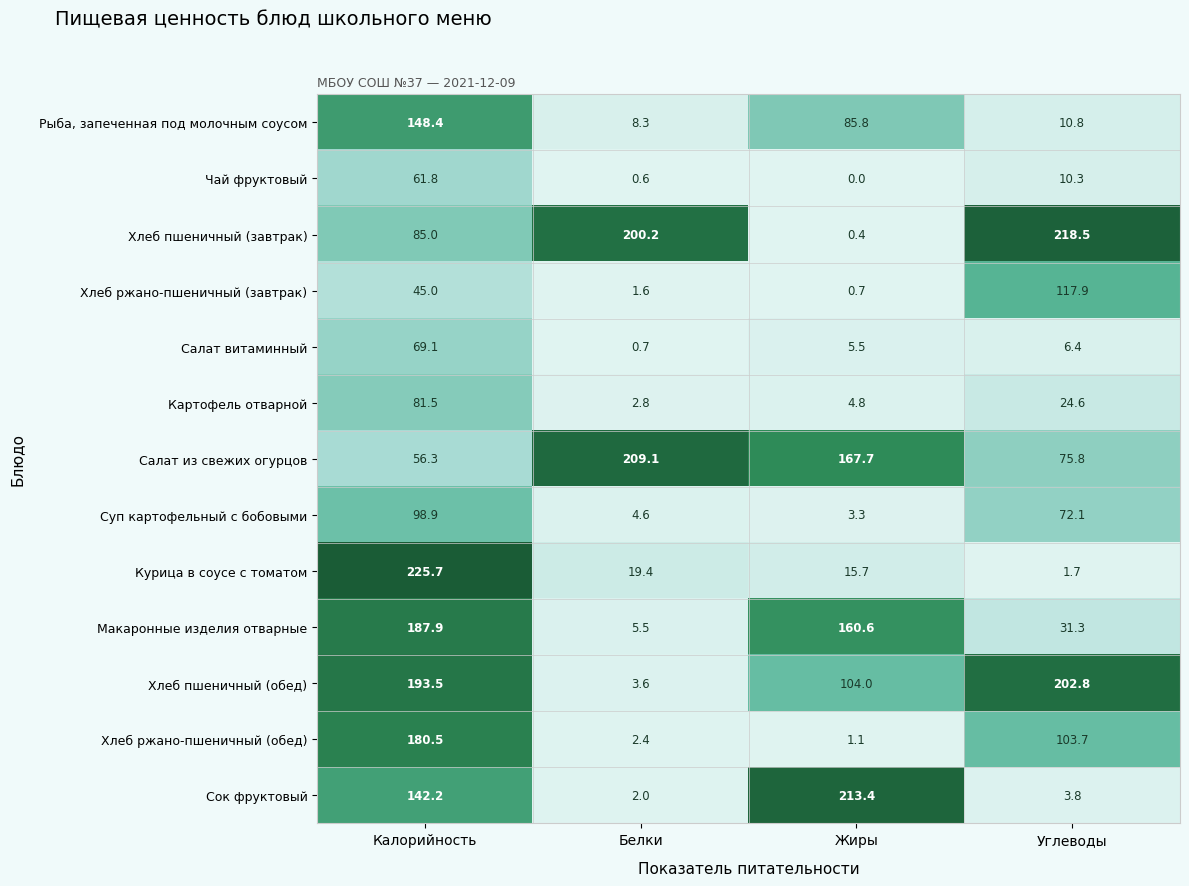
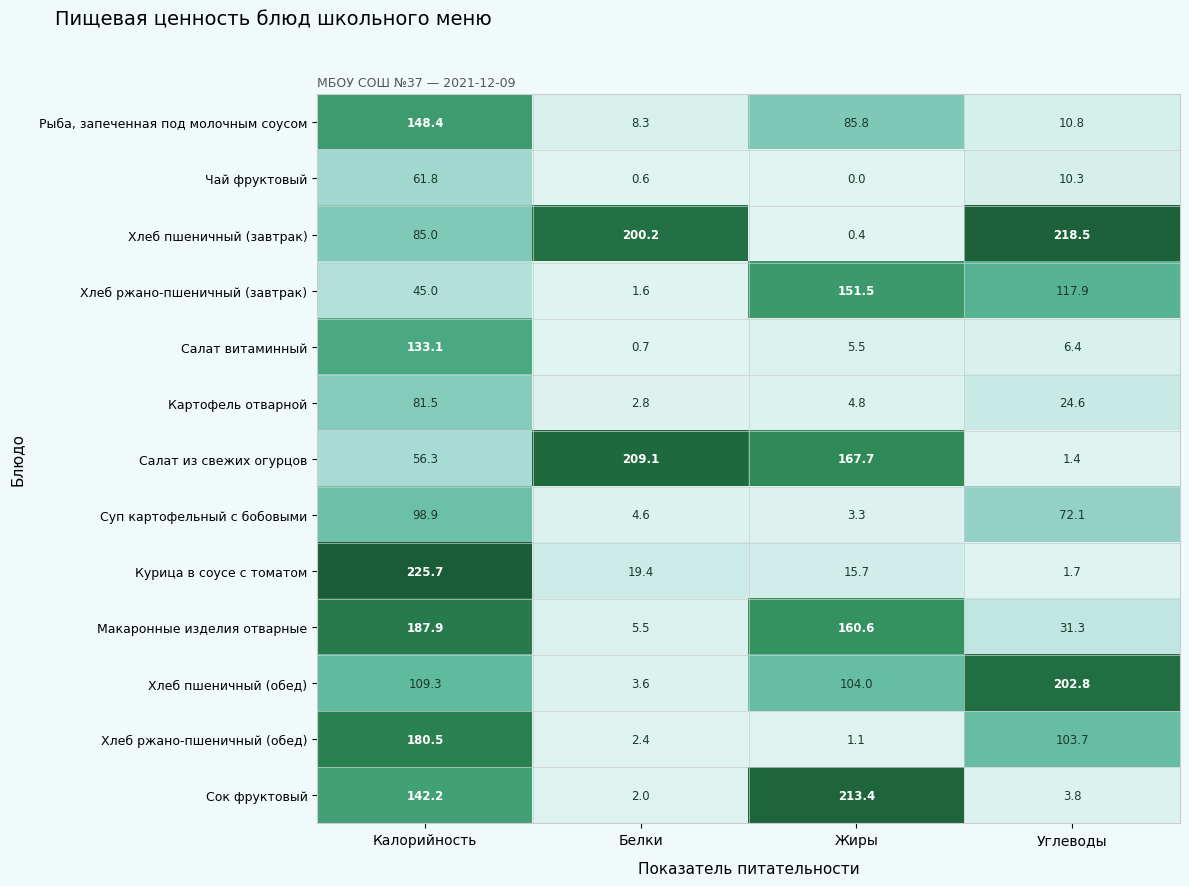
  {
    "Рыба, запеченная под молочным соусом": {
      "Калорийность": 148.4,
      "Белки": 8.3,
      "Жиры": 85.8,
      "Углеводы": 10.8
    },
    "Чай фруктовый": {
      "Калорийность": 61.8,
      "Белки": 0.6,
      "Жиры": 0.0,
      "Углеводы": 10.3
    },
    "Хлеб пшеничный (завтрак)": {
      "Калорийность": 85.0,
      "Белки": 200.2,
      "Жиры": 0.4,
      "Углеводы": 218.5
    },
    "Хлеб ржано-пшеничный (завтрак)": {
      "Калорийность": 45.0,
      "Белки": 1.6,
-     "Жиры": 0.7,
+     "Жиры": 151.5,
      "Углеводы": 117.9
    },
    "Салат витаминный": {
-     "Калорийность": 69.1,
+     "Калорийность": 133.1,
      "Белки": 0.7,
      "Жиры": 5.5,
      "Углеводы": 6.4
    },
    "Картофель отварной": {
      "Калорийность": 81.5,
      "Белки": 2.8,
      "Жиры": 4.8,
      "Углеводы": 24.6
    },
    "Салат из свежих огурцов": {
      "Калорийность": 56.3,
      "Белки": 209.1,
      "Жиры": 167.7,
-     "Углеводы": 75.8
+     "Углеводы": 1.4
    },
    "Суп картофельный с бобовыми": {
      "Калорийность": 98.9,
      "Белки": 4.6,
      "Жиры": 3.3,
      "Углеводы": 72.1
    },
    "Курица в соусе с томатом": {
      "Калорийность": 225.7,
      "Белки": 19.4,
      "Жиры": 15.7,
      "Углеводы": 1.7
    },
    "Макаронные изделия отварные": {
      "Калорийность": 187.9,
      "Белки": 5.5,
      "Жиры": 160.6,
      "Углеводы": 31.3
    },
    "Хлеб пшеничный (обед)": {
-     "Калорийность": 193.5,
+     "Калорийность": 109.3,
      "Белки": 3.6,
      "Жиры": 104.0,
      "Углеводы": 202.8
    },
    "Хлеб ржано-пшеничный (обед)": {
      "Калорийность": 180.5,
      "Белки": 2.4,
      "Жиры": 1.1,
      "Углеводы": 103.7
    },
    "Сок фруктовый": {
      "Калорийность": 142.2,
      "Белки": 2.0,
      "Жиры": 213.4,
      "Углеводы": 3.8
    }
  }
